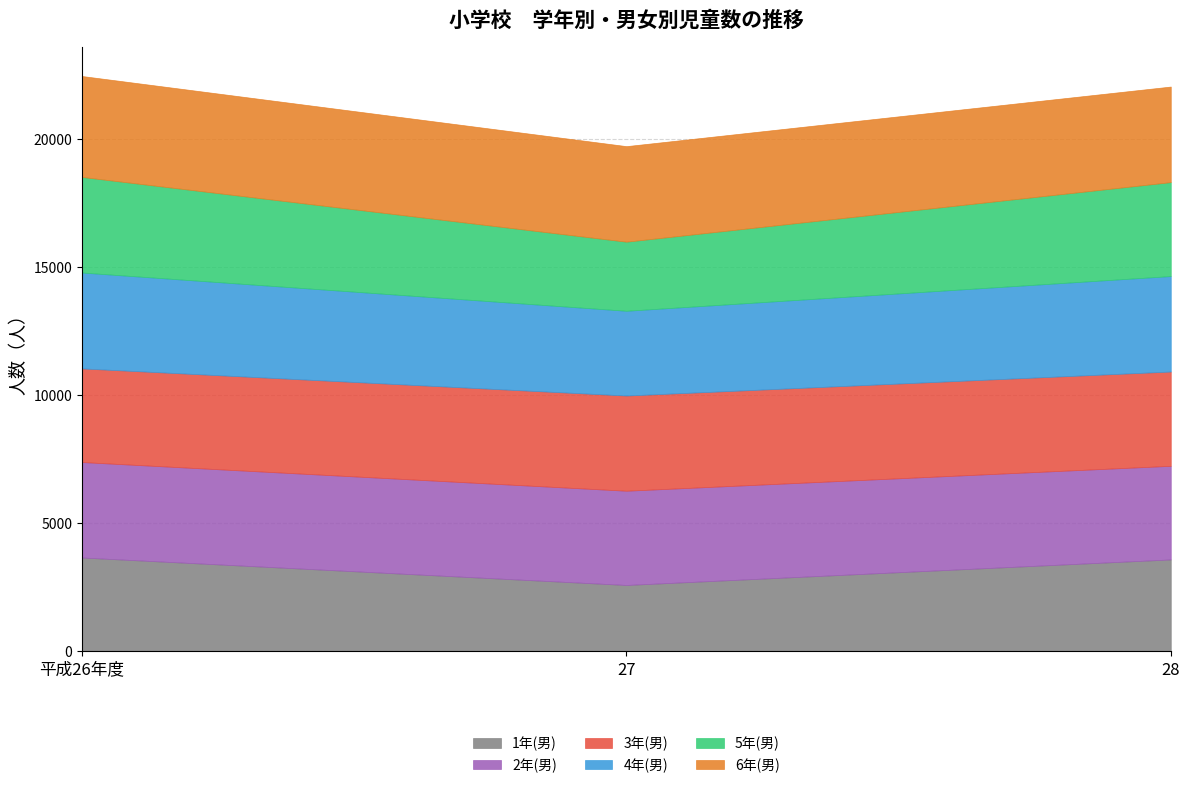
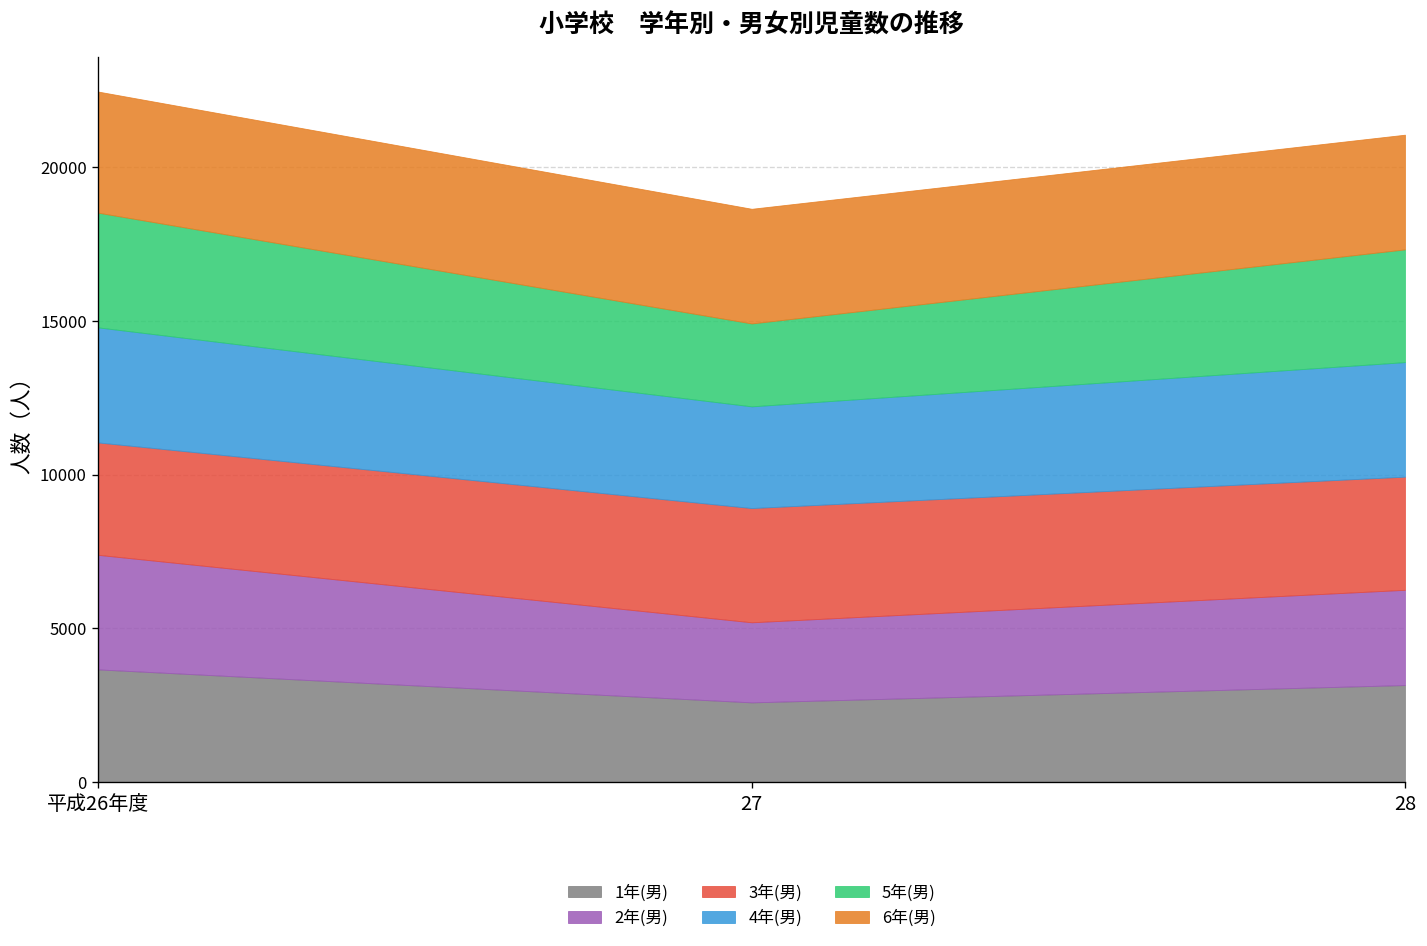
  {
    "1年(男)": {
      "平成26年度": 3700,
      "27": 2600,
-     "28": 3600
+     "28": 3200
    },
    "2年(男)": {
      "平成26年度": 3700,
-     "27": 3700,
-     "28": 3700
+     "27": 2600,
+     "28": 3100
    },
    "4年(男)": {
      "平成26年度": 3700,
      "27": 3300,
      "28": 3700
    },
    "5年(男)": {
      "平成26年度": 3700,
      "27": 2700,
      "28": 3700
    }
  }
